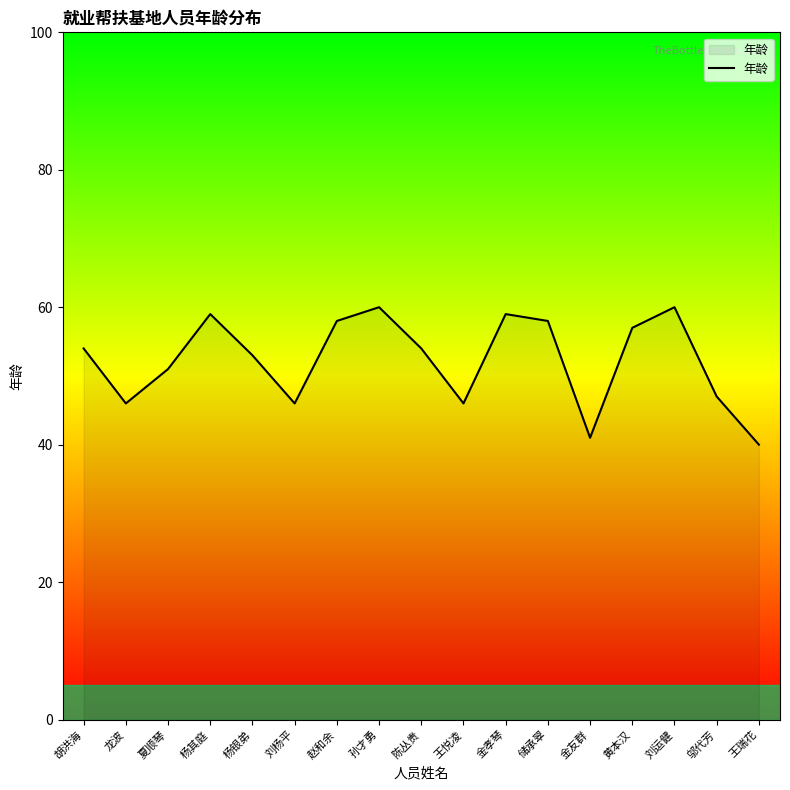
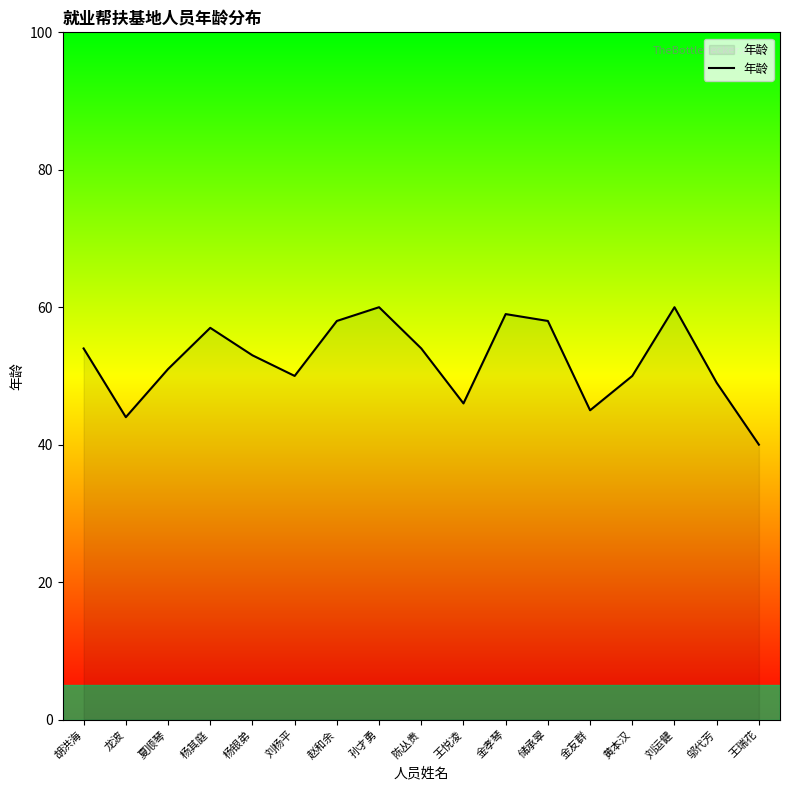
  {
    "胡洪海": 54,
-   "龙波": 46,
+   "龙波": 44,
    "夏顺琴": 51,
-   "杨其庭": 59,
+   "杨其庭": 57,
    "杨银弟": 53,
-   "刘杨平": 46,
+   "刘杨平": 50,
    "赵和余": 58,
    "孙才勇": 60,
    "陈丛贵": 54,
    "王悦凌": 46,
    "金孝琴": 59,
    "储承翠": 58,
-   "金友群": 41,
-   "黄本汉": 57,
+   "金友群": 45,
+   "黄本汉": 50,
    "刘运健": 60,
-   "邬代芳": 47,
+   "邬代芳": 49,
    "王瑞花": 40
  }
